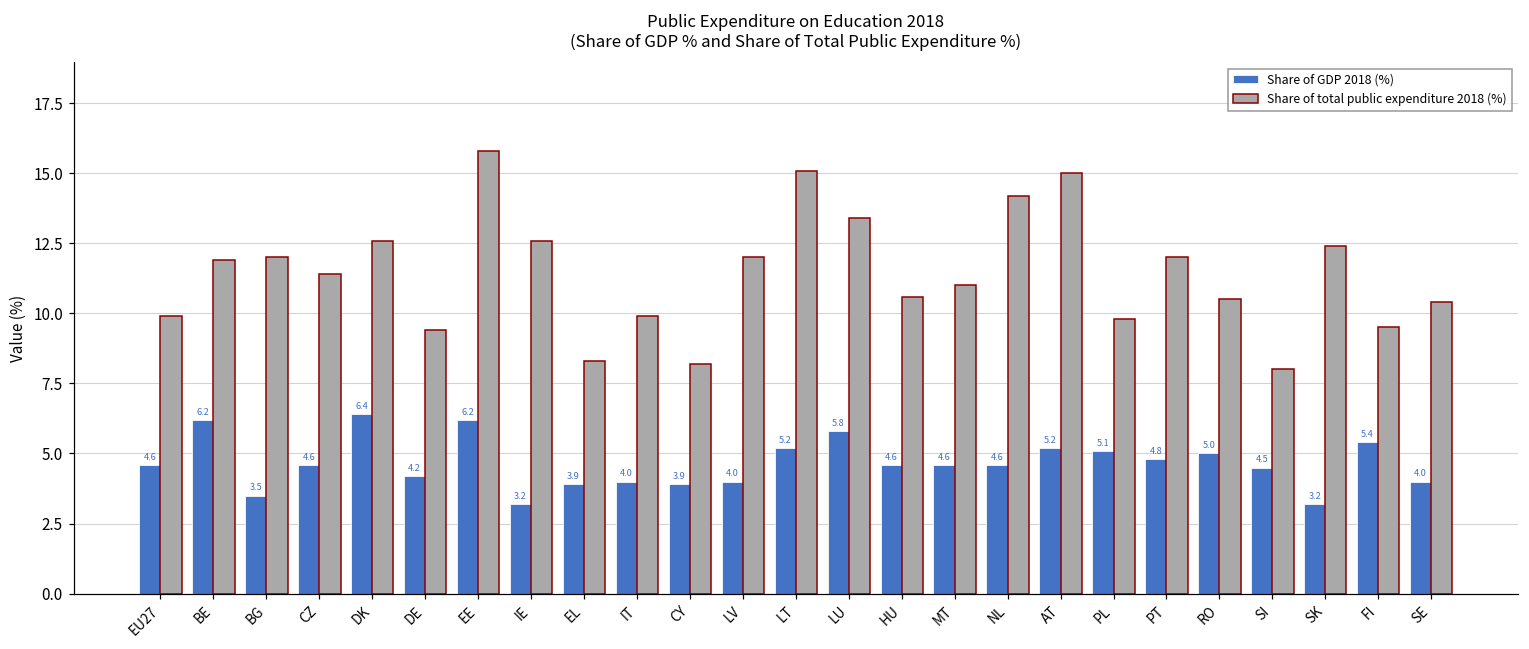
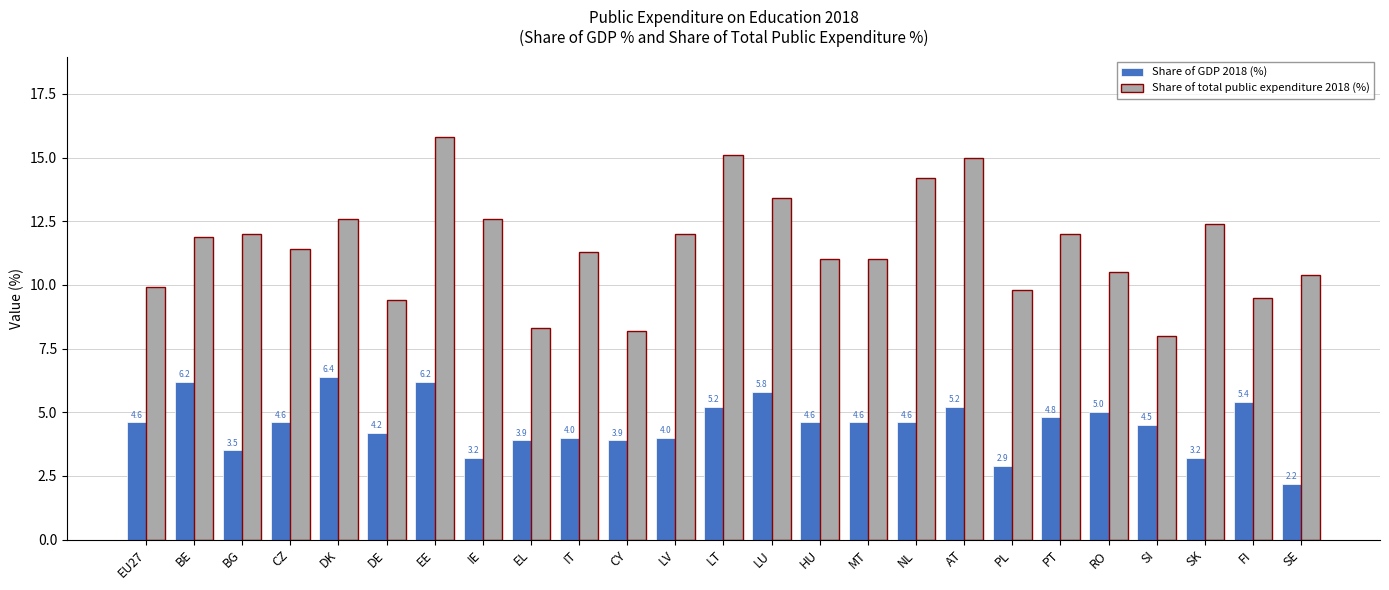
  {
    "Share of GDP 2018 (%)": {
      "EU27": 4.6,
      "BE": 6.2,
      "BG": 3.5,
      "CZ": 4.6,
      "DK": 6.4,
      "DE": 4.2,
      "EE": 6.2,
      "IE": 3.2,
      "EL": 3.9,
      "IT": 4.0,
      "CY": 3.9,
      "LV": 4.0,
      "LT": 5.2,
      "LU": 5.8,
      "HU": 4.6,
      "MT": 4.6,
      "NL": 4.6,
      "AT": 5.2,
-     "PL": 5.1,
+     "PL": 2.9,
      "PT": 4.8,
      "RO": 5.0,
      "SI": 4.5,
      "SK": 3.2,
      "FI": 5.4,
-     "SE": 4.0
+     "SE": 2.2
    },
    "Share of total public expenditure 2018 (%)": {
      "EU27": 9.9,
      "BE": 11.9,
      "BG": 12.0,
      "CZ": 11.4,
      "DK": 12.6,
      "DE": 9.4,
      "EE": 15.8,
      "IE": 12.6,
      "EL": 8.3,
-     "IT": 9.9,
+     "IT": 11.3,
      "CY": 8.2,
      "LV": 12.0,
      "LT": 15.1,
      "LU": 13.4,
-     "HU": 10.6,
+     "HU": 11.0,
      "MT": 11.0,
      "NL": 14.2,
      "AT": 15.0,
      "PL": 9.8,
      "PT": 12.0,
      "RO": 10.5,
      "SI": 8.0,
      "SK": 12.4,
      "FI": 9.5,
      "SE": 10.4
    }
  }
